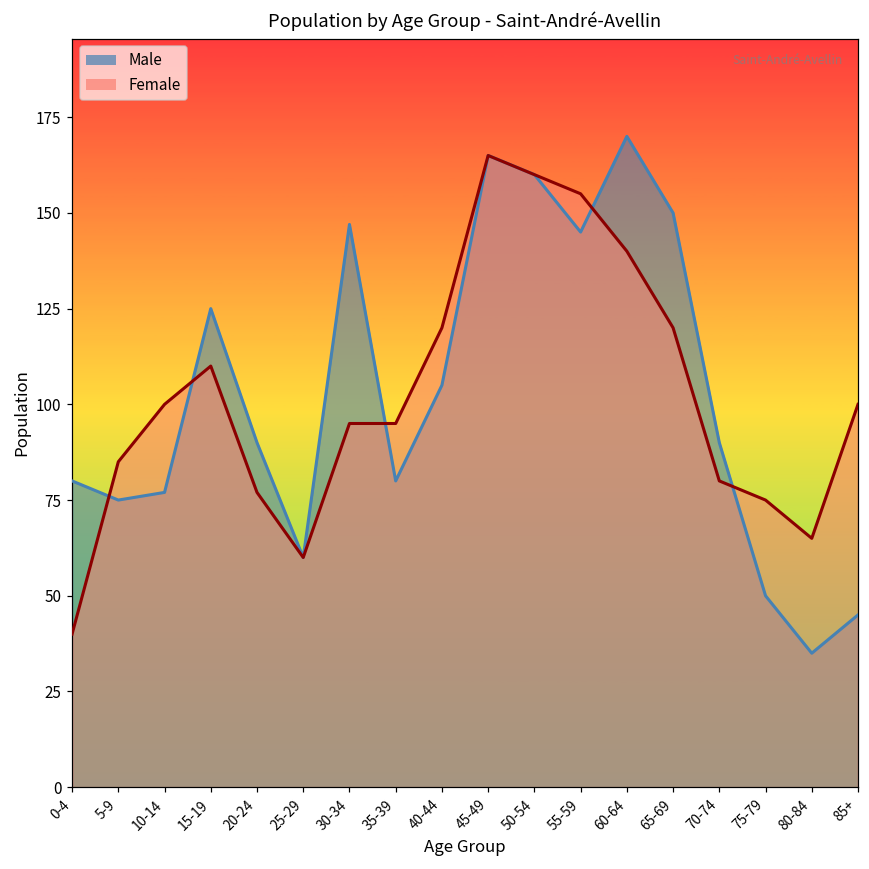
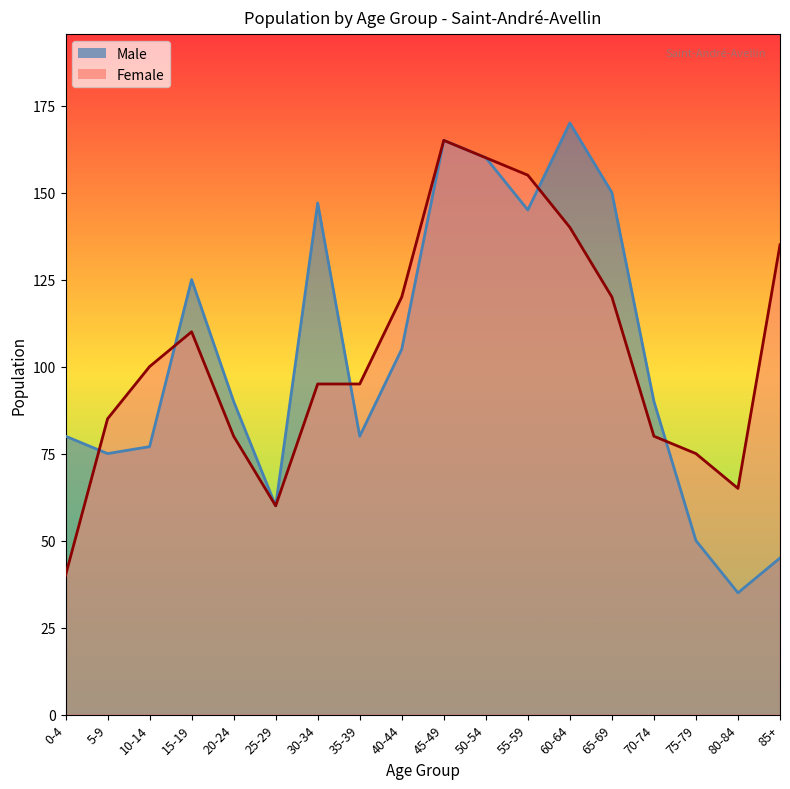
  {
    "Male": {
      "0-4": 80,
      "5-9": 75,
      "10-14": 77,
      "15-19": 125,
      "20-24": 90,
      "30-34": 147,
      "35-39": 80,
      "40-44": 105,
      "55-59": 145,
      "60-64": 170,
      "65-69": 150,
      "70-74": 90,
      "75-79": 50,
      "80-84": 35,
      "85+": 45
    },
    "Female": {
      "0-4": 40,
      "5-9": 85,
      "10-14": 100,
      "15-19": 110,
-     "20-24": 77,
+     "20-24": 80,
      "30-34": 95,
      "35-39": 95,
      "40-44": 120,
      "55-59": 155,
      "60-64": 140,
      "65-69": 120,
      "70-74": 80,
      "75-79": 75,
      "80-84": 65,
-     "85+": 100
+     "85+": 135
    }
  }
